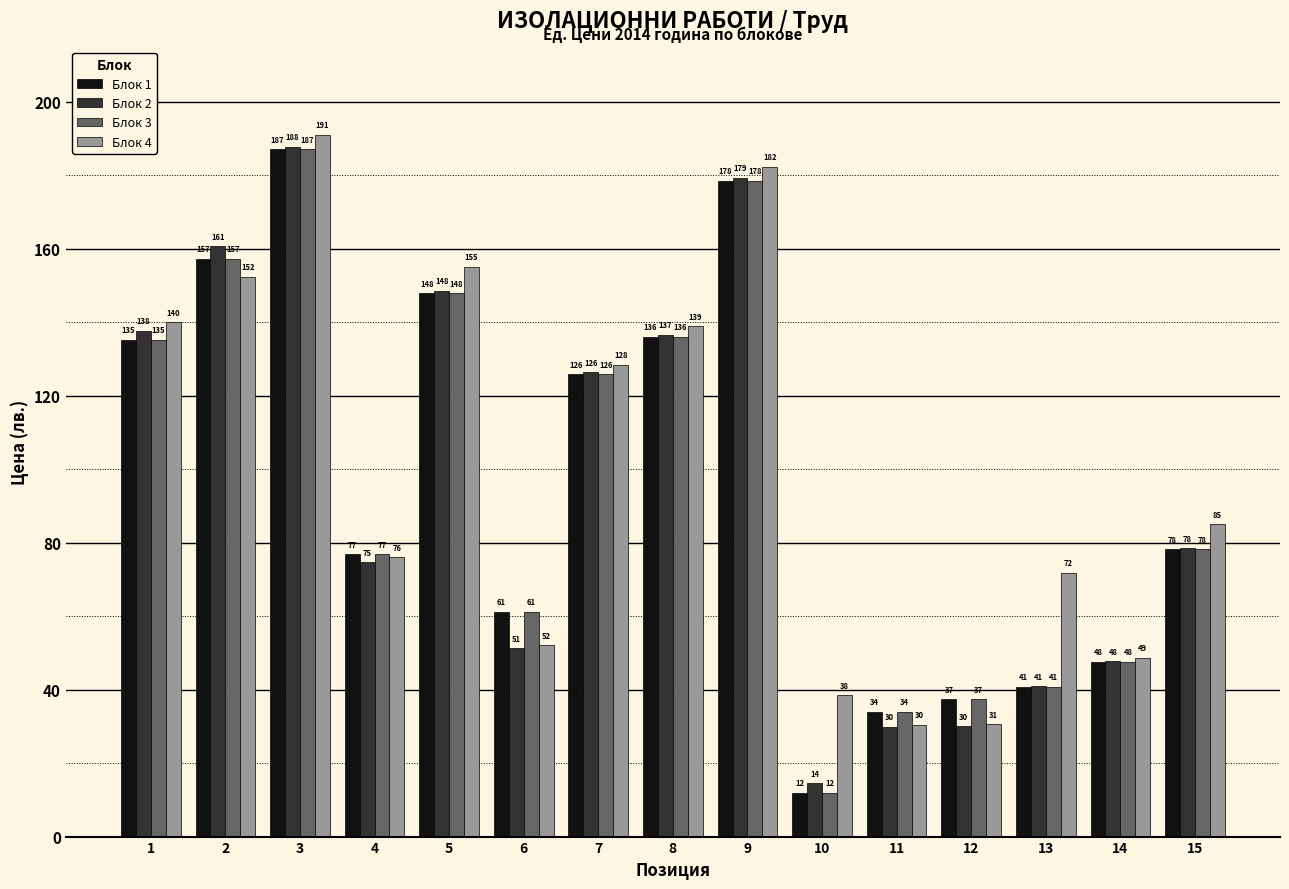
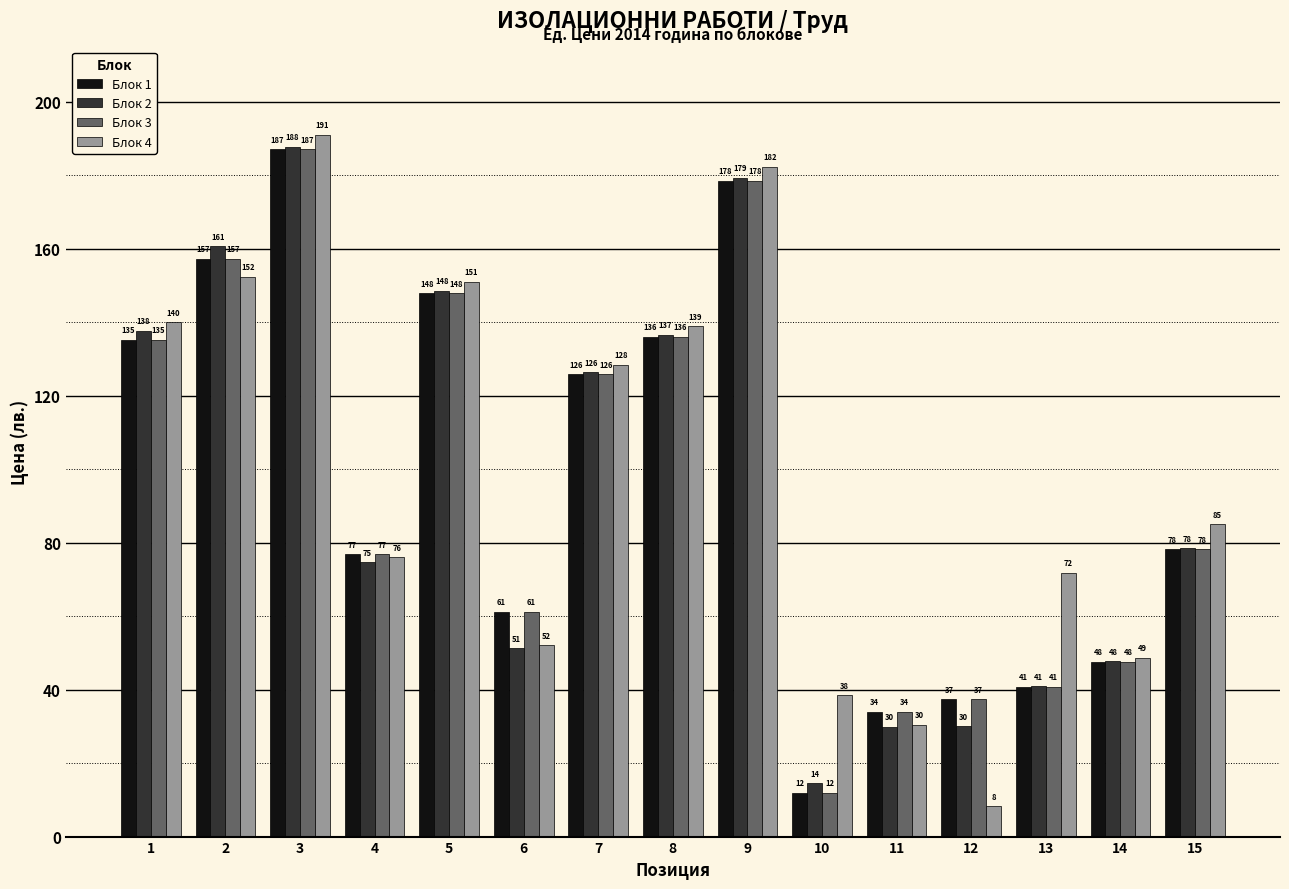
  {
    "Блок 3": {
      "1": 135,
      "2": 157,
      "3": 187,
      "4": 77,
      "5": 148,
      "6": 61,
      "7": 126,
      "8": 136,
      "9": 178,
      "10": 12,
      "11": 34,
      "12": 37,
      "13": 41,
      "14": 48,
      "15": 78
    },
    "Блок 4": {
      "1": 140,
      "2": 152,
      "3": 191,
      "4": 76,
-     "5": 155,
+     "5": 151,
      "6": 52,
      "7": 128,
      "8": 139,
      "9": 182,
      "10": 38,
      "11": 30,
-     "12": 31,
+     "12": 8,
      "13": 72,
      "14": 49,
      "15": 85
    }
  }
